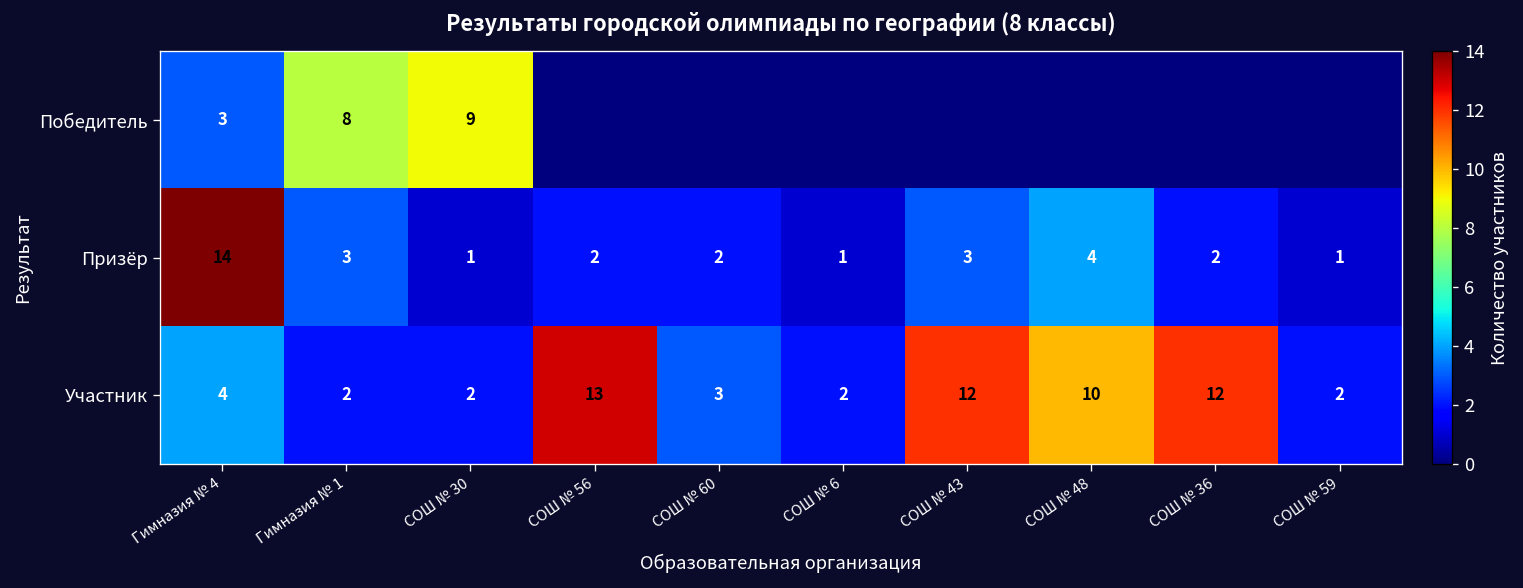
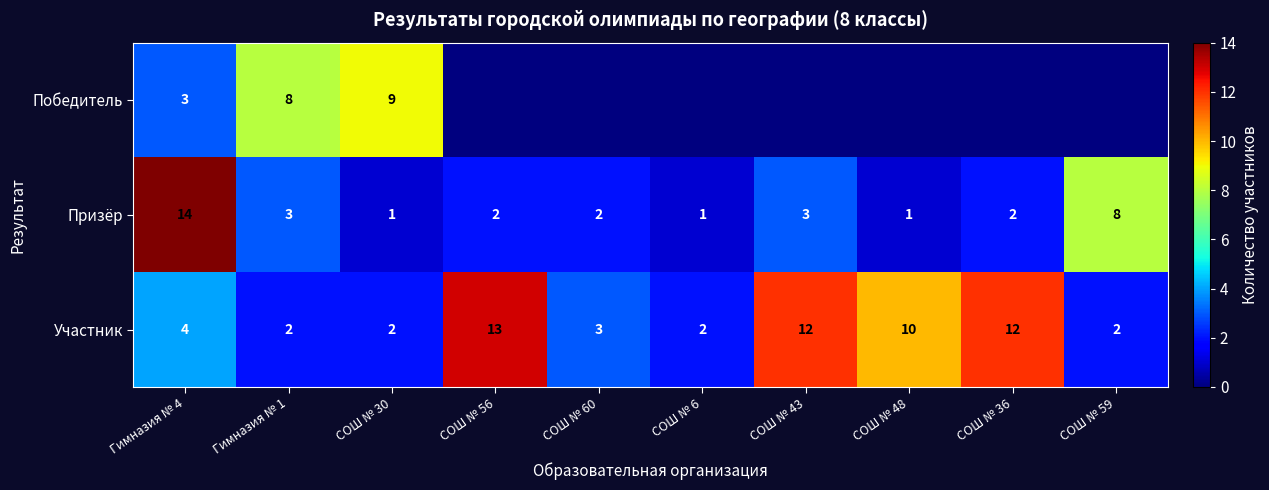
  {
    "Победитель": {
      "Гимназия № 4": 3,
      "Гимназия № 1": 8,
      "СОШ № 30": 9
    },
    "Призёр": {
      "Гимназия № 4": 14,
      "Гимназия № 1": 3,
      "СОШ № 30": 1,
      "СОШ № 56": 2,
      "СОШ № 60": 2,
      "СОШ № 6": 1,
      "СОШ № 43": 3,
-     "СОШ № 48": 4,
+     "СОШ № 48": 1,
      "СОШ № 36": 2,
-     "СОШ № 59": 1
+     "СОШ № 59": 8
    },
    "Участник": {
      "Гимназия № 4": 4,
      "Гимназия № 1": 2,
      "СОШ № 30": 2,
      "СОШ № 56": 13,
      "СОШ № 60": 3,
      "СОШ № 6": 2,
      "СОШ № 43": 12,
      "СОШ № 48": 10,
      "СОШ № 36": 12,
      "СОШ № 59": 2
    }
  }
